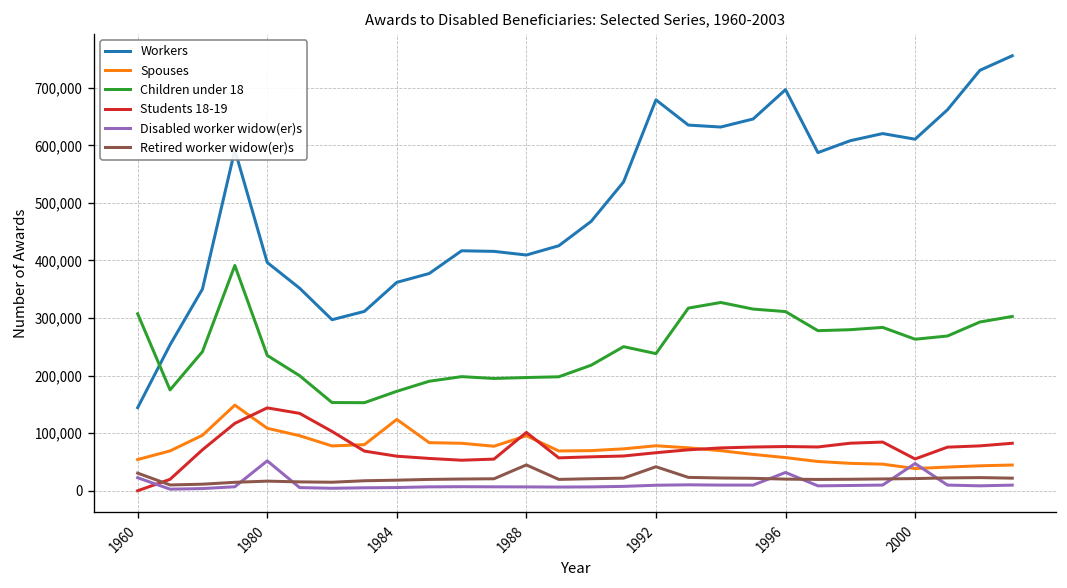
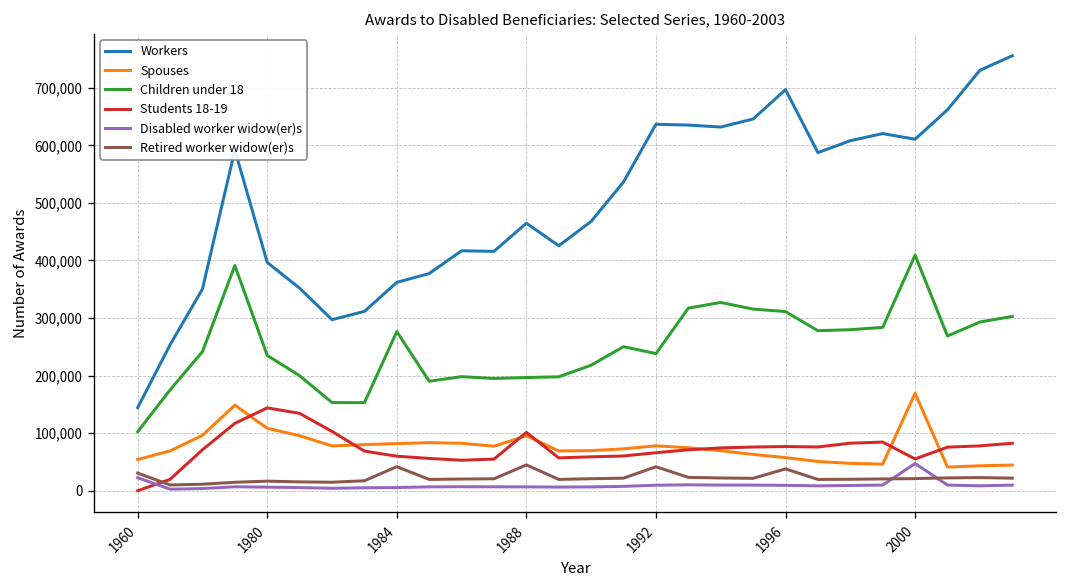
  {
    "Workers": {
      "1960": "140,000",
      "1980": "400,000",
      "1984": "360,000",
-     "1988": "410,000",
-     "1992": "680,000",
+     "1988": "460,000",
+     "1992": "640,000",
      "1996": "700,000",
      "2000": "610,000"
    },
    "Spouses": {
      "1960": "50,000",
      "1980": "110,000",
-     "1984": "120,000",
+     "1984": "80,000",
      "1988": "100,000",
      "1992": "80,000",
      "1996": "60,000",
-     "2000": "40,000"
+     "2000": "170,000"
    },
    "Children under 18": {
-     "1960": "310,000",
+     "1960": "100,000",
      "1980": "240,000",
-     "1984": "170,000",
+     "1984": "280,000",
      "1988": "200,000",
      "1992": "240,000",
      "1996": "310,000",
-     "2000": "260,000"
+     "2000": "410,000"
    },
    "Students 18-19": {
      "1960": "0",
      "1980": "140,000",
      "1984": "60,000",
      "1988": "100,000",
      "1992": "70,000",
      "1996": "80,000",
      "2000": "60,000"
    },
    "Disabled worker widow(er)s": {
      "1960": "20,000",
-     "1980": "50,000",
+     "1980": "10,000",
      "1984": "10,000",
      "1988": "10,000",
      "1992": "10,000",
-     "1996": "30,000",
+     "1996": "10,000",
      "2000": "50,000"
    },
    "Retired worker widow(er)s": {
      "1960": "30,000",
      "1980": "20,000",
-     "1984": "20,000",
+     "1984": "40,000",
      "1988": "40,000",
      "1992": "40,000",
-     "1996": "20,000",
+     "1996": "40,000",
      "2000": "20,000"
    }
  }
